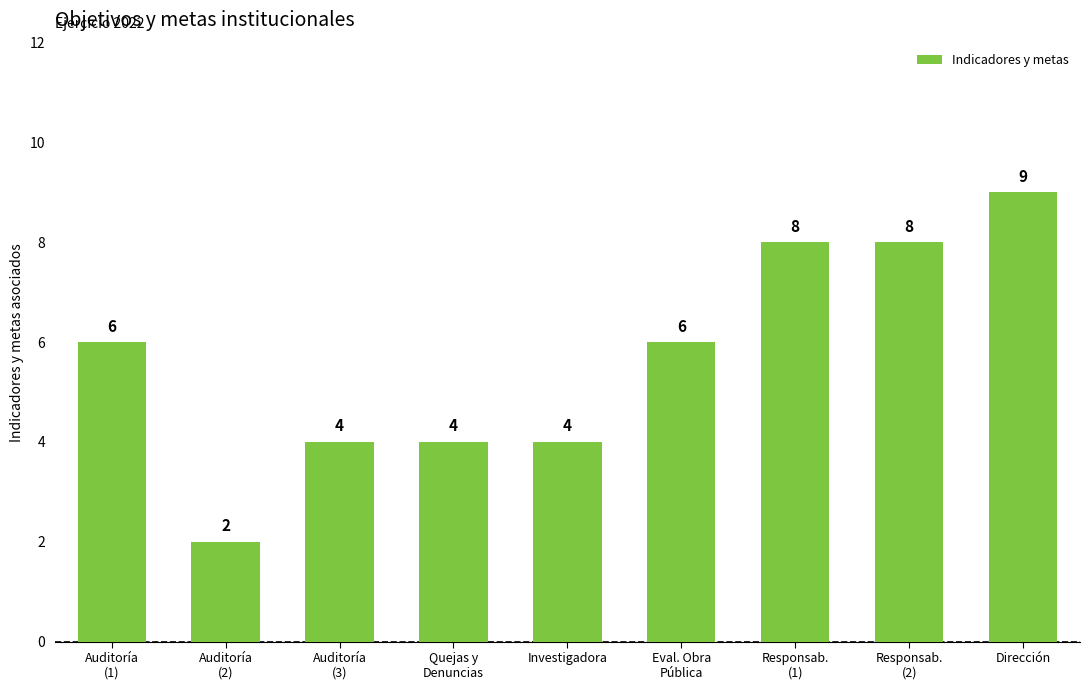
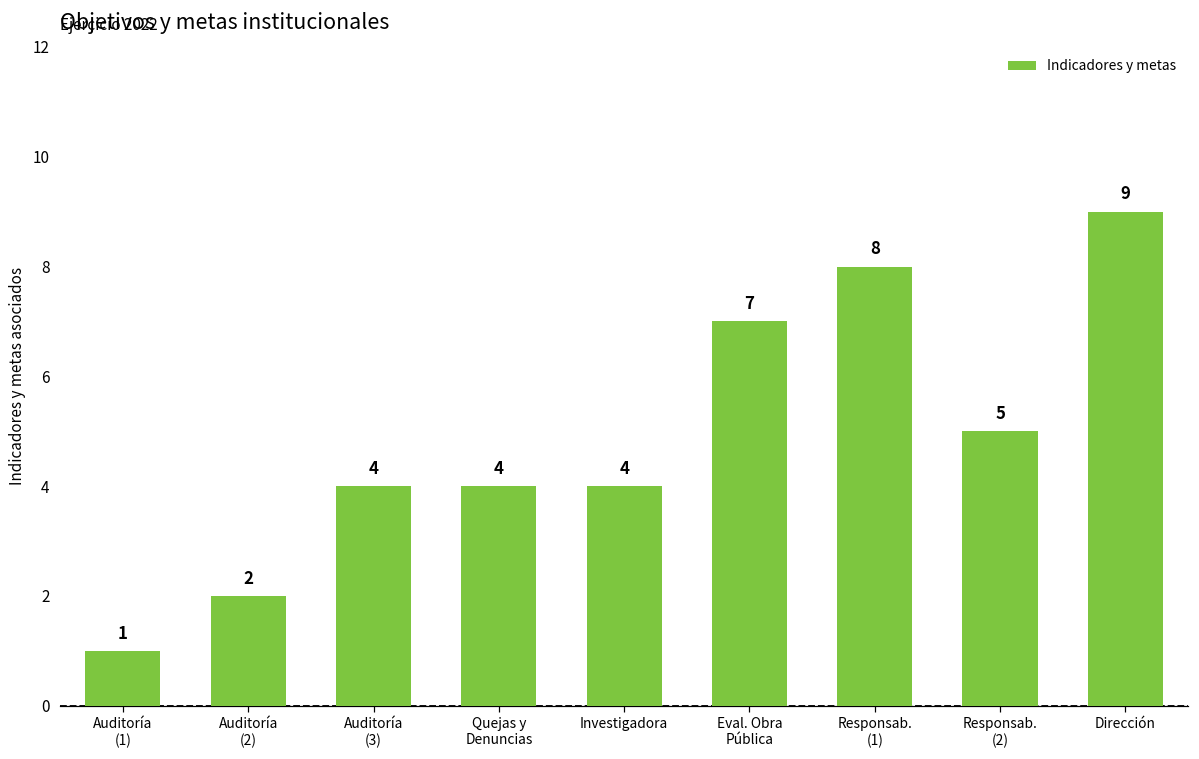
  {
-   "Auditoría (1)": 6,
+   "Auditoría (1)": 1,
    "Auditoría (2)": 2,
    "Auditoría (3)": 4,
    "Quejas y Denuncias": 4,
    "Investigadora": 4,
-   "Eval. Obra Pública": 6,
+   "Eval. Obra Pública": 7,
    "Responsab. (1)": 8,
-   "Responsab. (2)": 8,
+   "Responsab. (2)": 5,
    "Dirección": 9
  }
